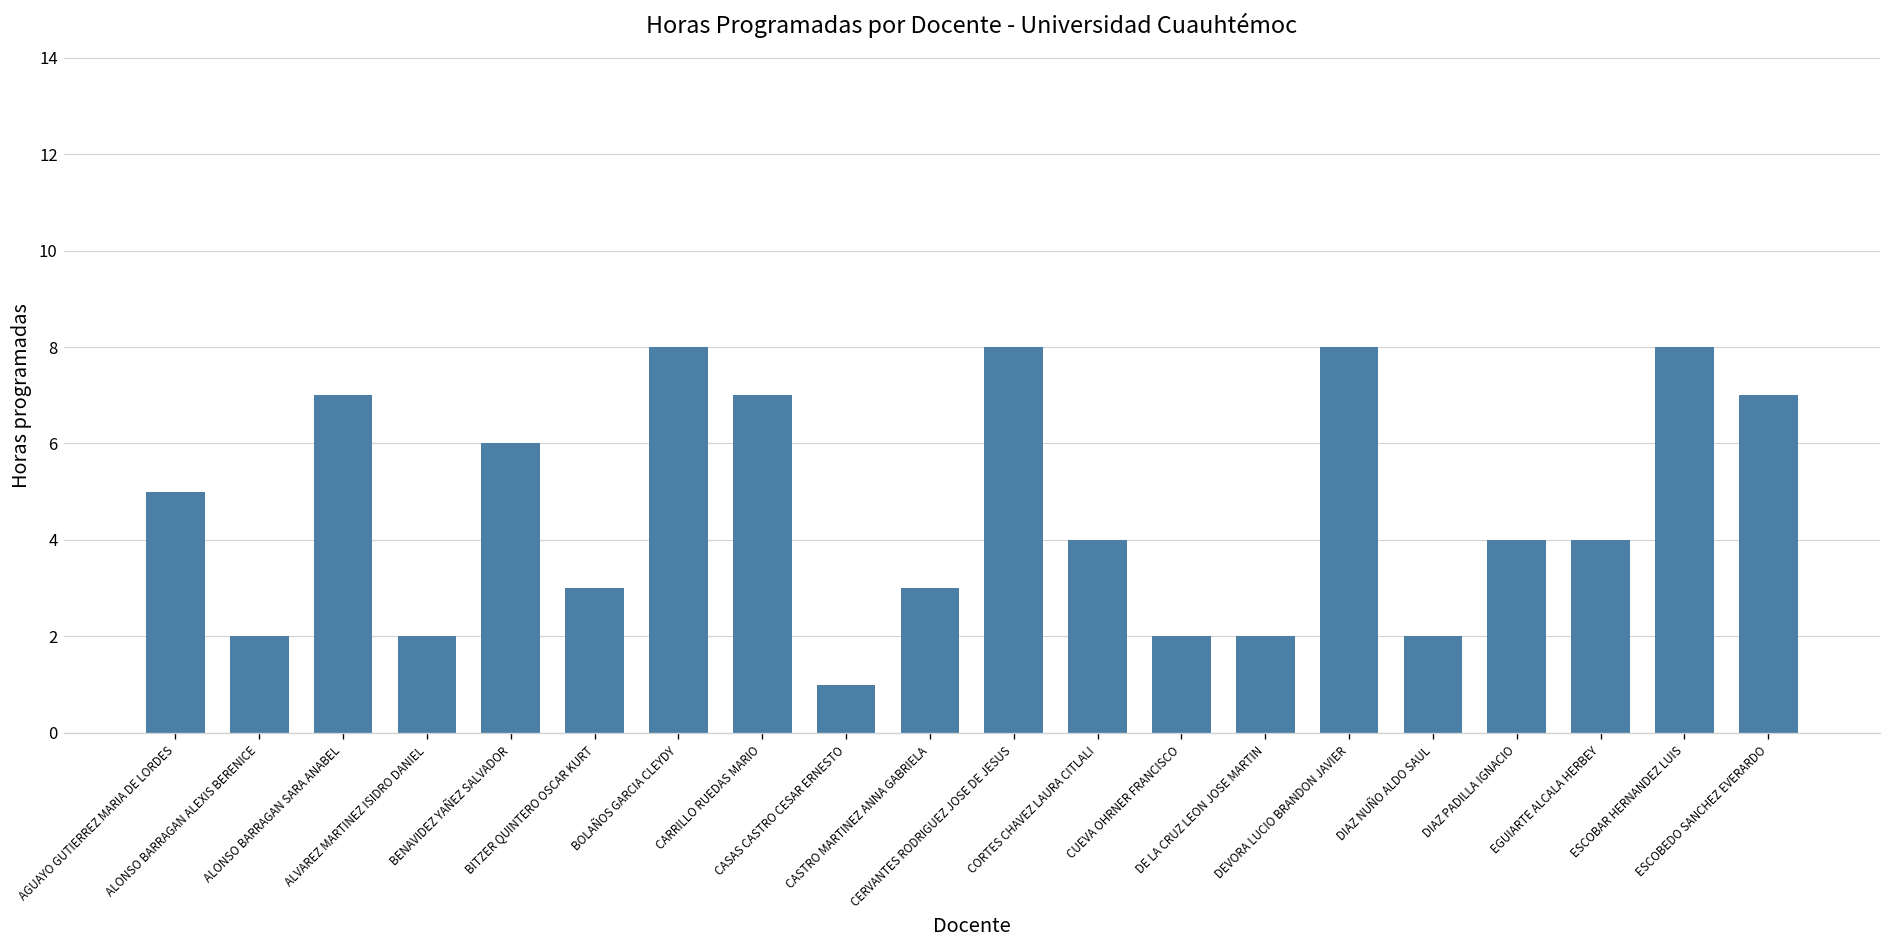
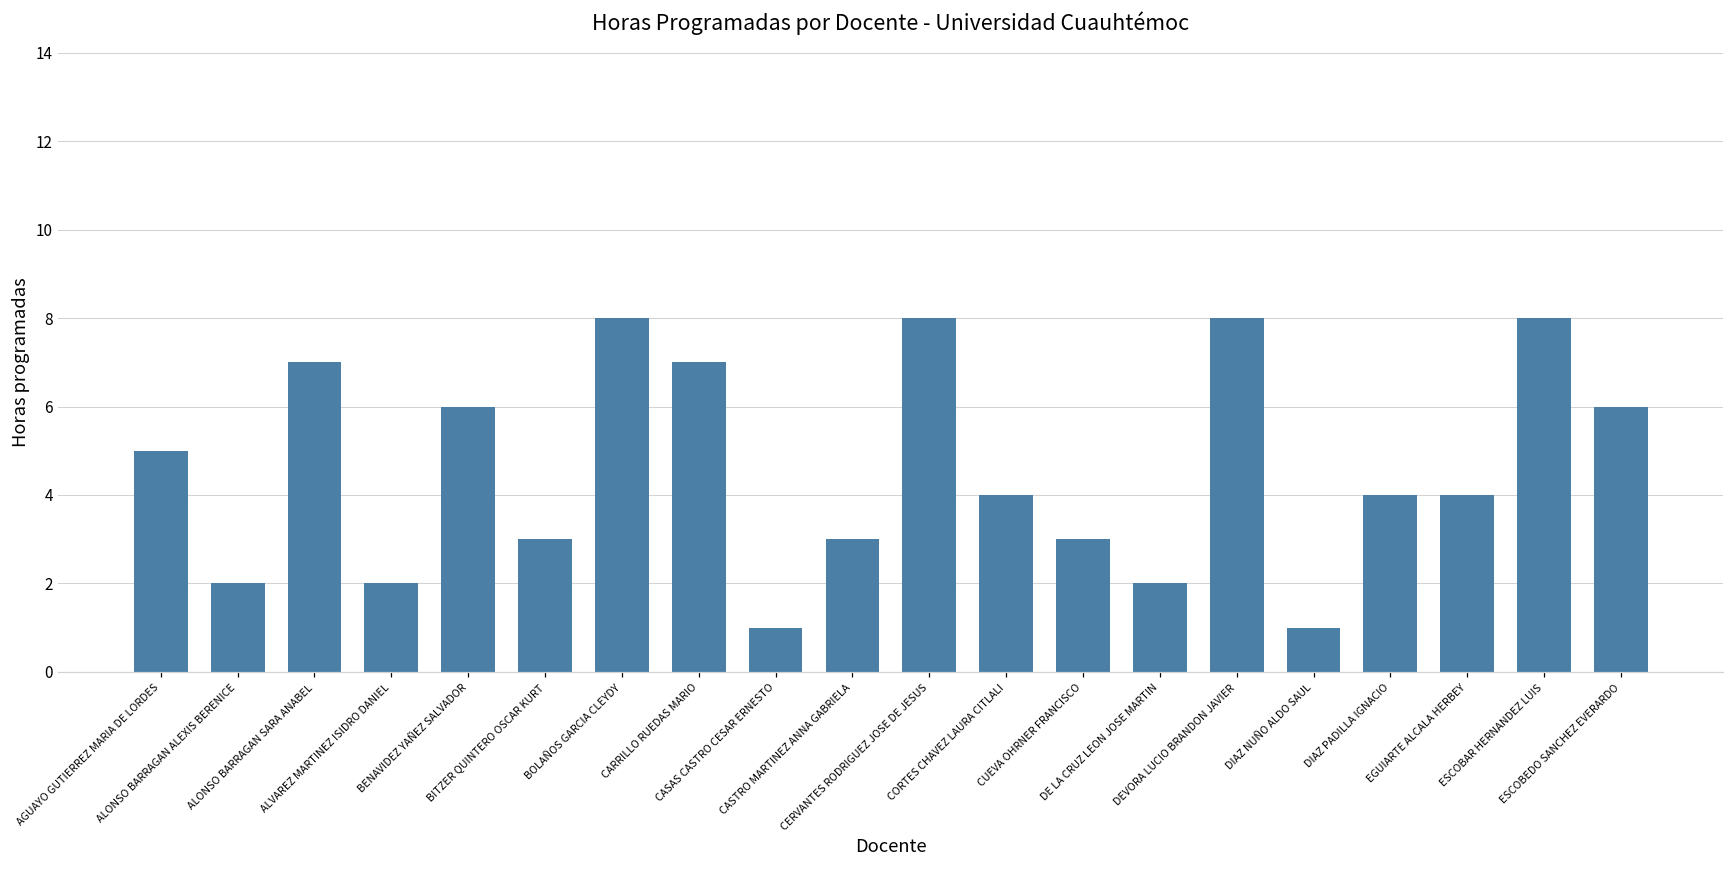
  {
    "AGUAYO GUTIERREZ MARIA DE LORDES": 5,
    "ALONSO BARRAGAN ALEXIS BERENICE": 2,
    "ALONSO BARRAGAN SARA ANABEL": 7,
    "ALVAREZ MARTINEZ ISIDRO DANIEL": 2,
    "BENAVIDEZ YAÑEZ SALVADOR": 6,
    "BITZER QUINTERO OSCAR KURT": 3,
    "BOLAÑOS GARCIA CLEYDY": 8,
    "CARRILLO RUEDAS MARIO": 7,
    "CASAS CASTRO CESAR ERNESTO": 1,
    "CASTRO MARTINEZ ANNA GABRIELA": 3,
    "CERVANTES RODRIGUEZ JOSE DE JESUS": 8,
    "CORTES CHAVEZ LAURA CITLALI": 4,
-   "CUEVA OHRNER FRANCISCO": 2,
+   "CUEVA OHRNER FRANCISCO": 3,
    "DE LA CRUZ LEON JOSE MARTIN": 2,
    "DEVORA LUCIO BRANDON JAVIER": 8,
-   "DIAZ NUÑO ALDO SAUL": 2,
+   "DIAZ NUÑO ALDO SAUL": 1,
    "DIAZ PADILLA IGNACIO": 4,
    "EGUIARTE ALCALA HERBEY": 4,
    "ESCOBAR HERNANDEZ LUIS": 8,
-   "ESCOBEDO SANCHEZ EVERARDO": 7
+   "ESCOBEDO SANCHEZ EVERARDO": 6
  }
